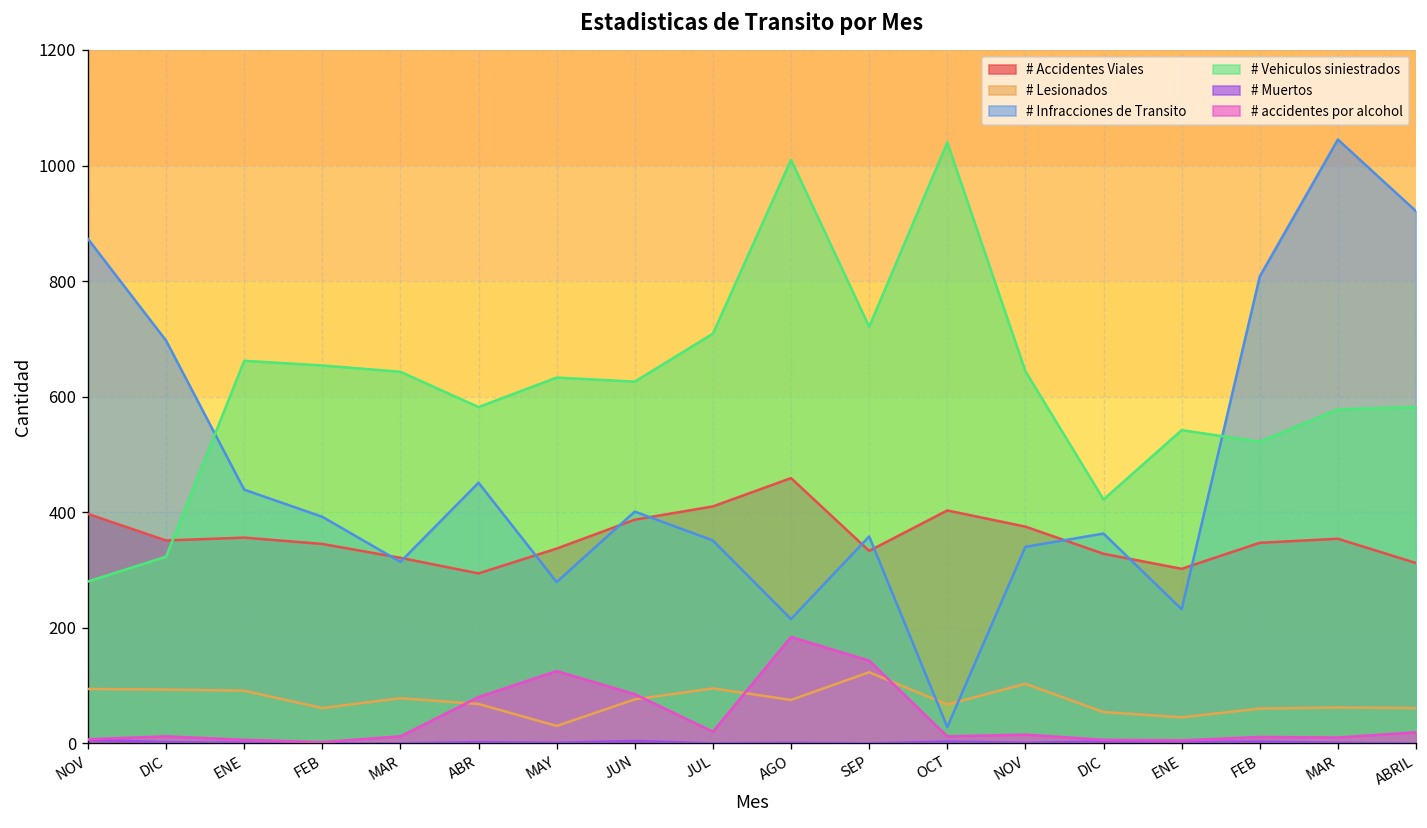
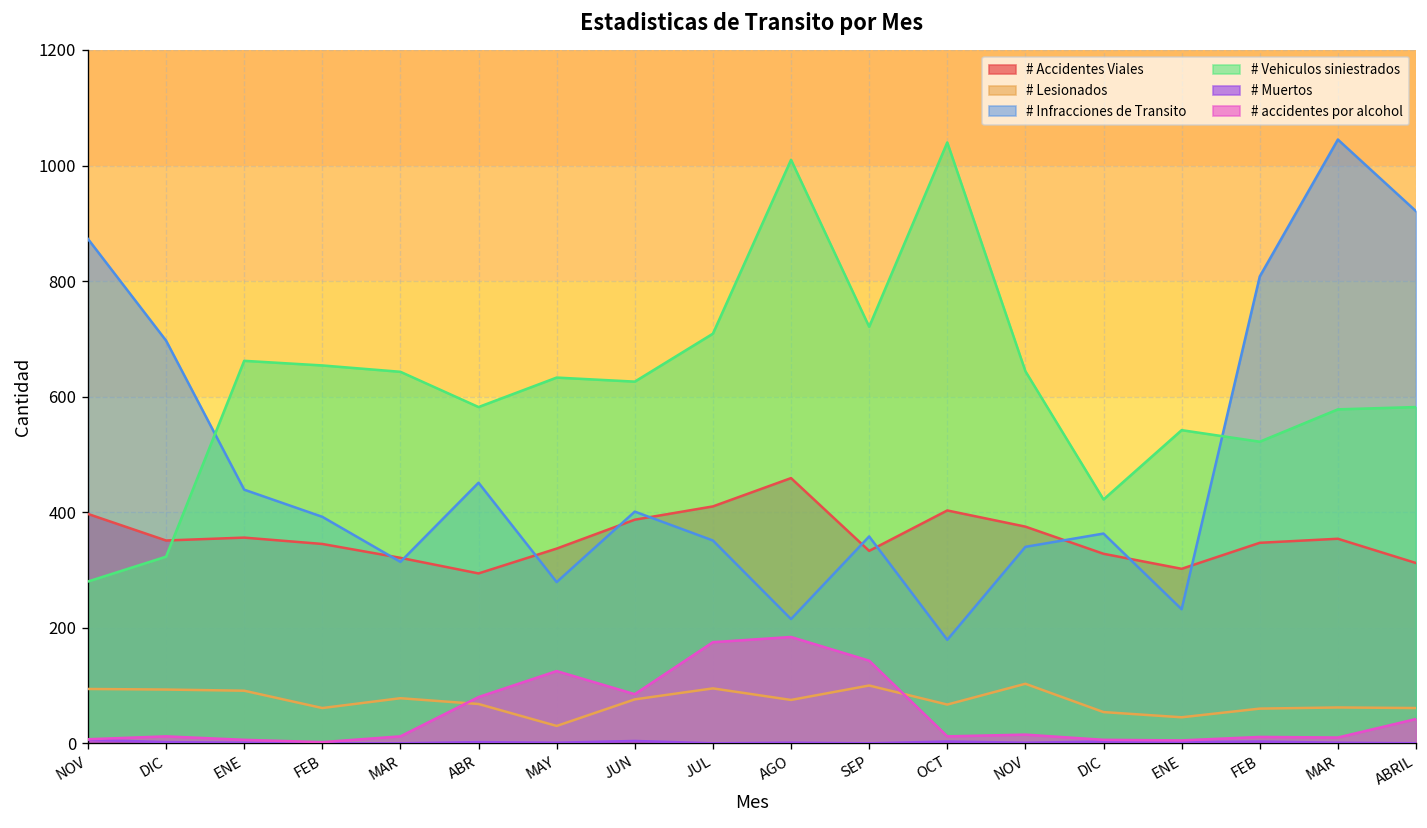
  {
    "# Accidentes Viales": {
      "ABR": 290,
      "MAY": 340,
      "JUN": 390,
      "JUL": 410,
      "AGO": 460,
      "SEP": 330,
      "OCT": 400,
      "ABRIL": 310
    },
    "# Lesionados": {
      "ABR": 70,
      "MAY": 30,
      "JUN": 80,
      "JUL": 100,
      "AGO": 80,
-     "SEP": 120,
+     "SEP": 100,
      "OCT": 70,
      "ABRIL": 60
    },
    "# Infracciones de Transito": {
      "ABR": 450,
      "MAY": 280,
      "JUN": 400,
      "JUL": 350,
      "AGO": 220,
      "SEP": 360,
-     "OCT": 30,
+     "OCT": 180,
      "ABRIL": 920
    },
    "# Vehiculos siniestrados": {
      "ABR": 580,
      "MAY": 630,
      "JUN": 630,
      "JUL": 710,
      "AGO": 1010,
      "SEP": 720,
      "OCT": 1040,
      "ABRIL": 580
    },
    "# Muertos": {
      "ABR": 0,
      "MAY": 0,
      "JUN": 0,
      "JUL": 0,
      "AGO": 0,
      "SEP": 0,
      "OCT": 0,
      "ABRIL": 0
    },
    "# accidentes por alcohol": {
      "ABR": 80,
      "MAY": 130,
      "JUN": 90,
-     "JUL": 20,
+     "JUL": 180,
      "AGO": 180,
      "SEP": 140,
      "OCT": 10,
-     "ABRIL": 20
+     "ABRIL": 40
    }
  }
